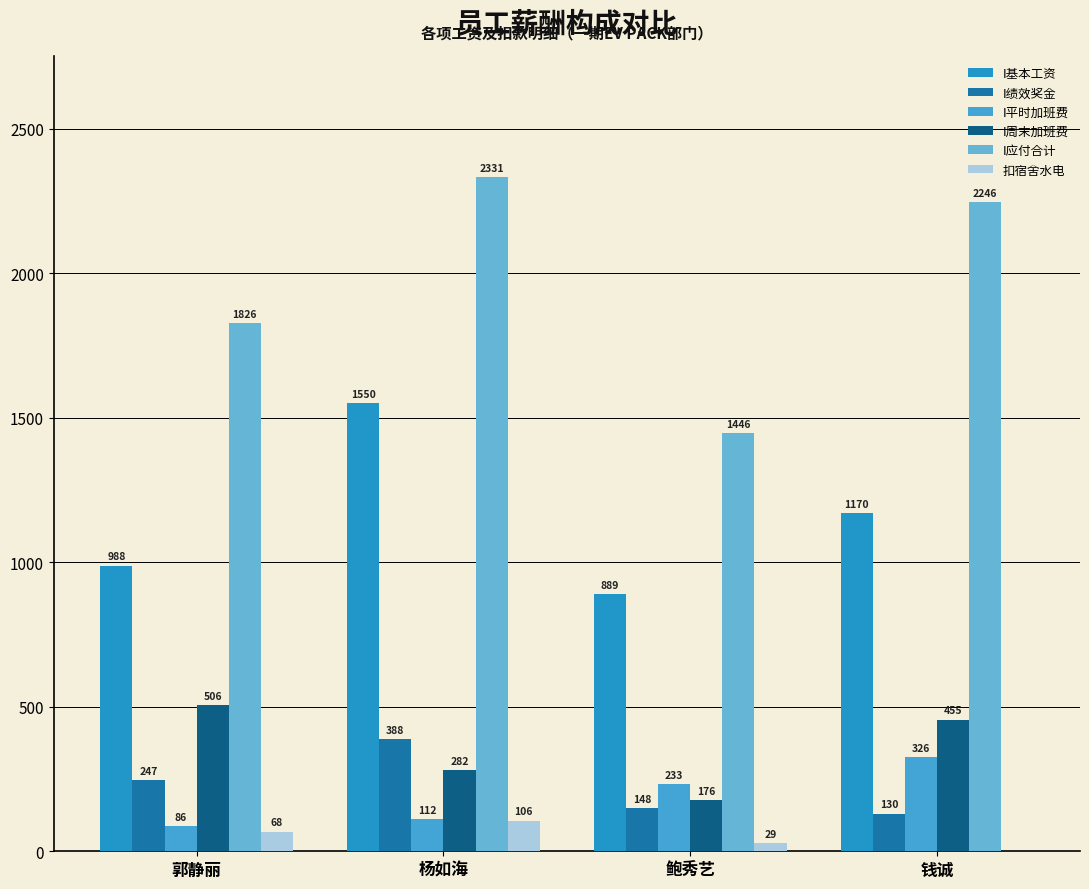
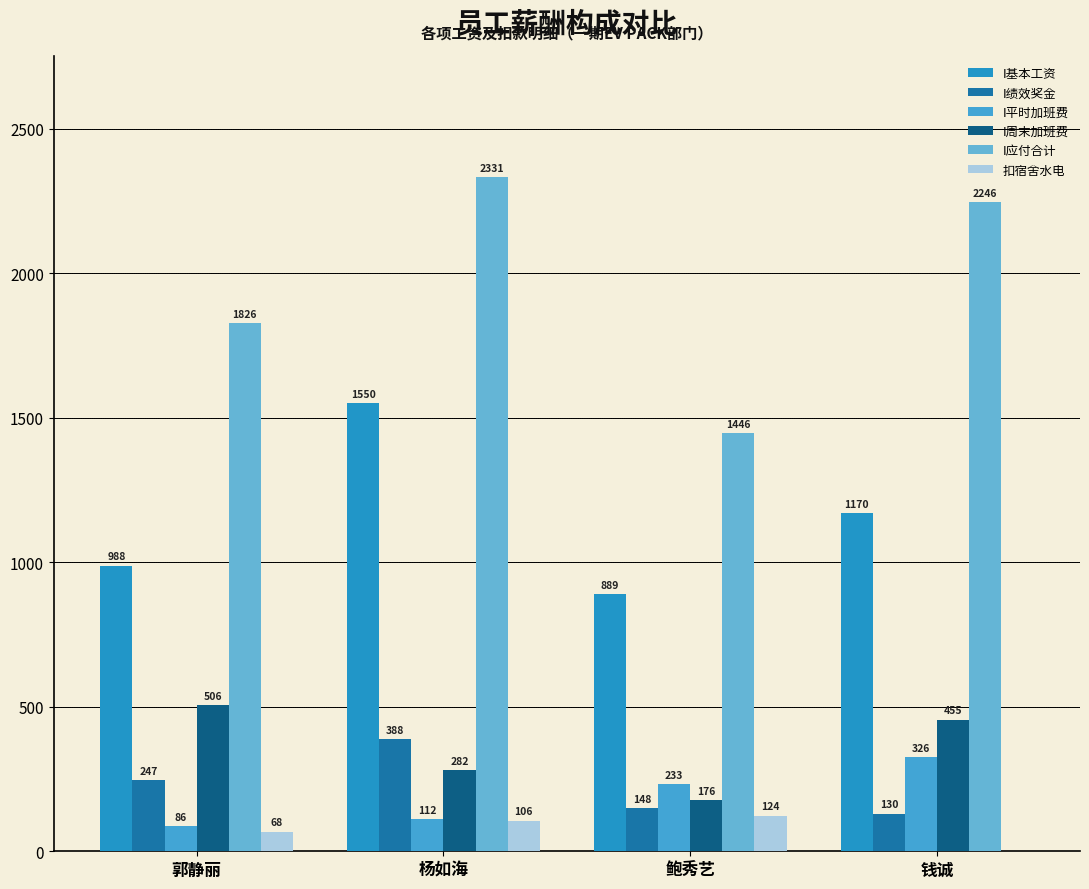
  {
    "扣宿舍水电": {
      "郭静丽": 68,
      "杨如海": 106,
-     "鲍秀艺": 29
+     "鲍秀艺": 124
    }
  }
